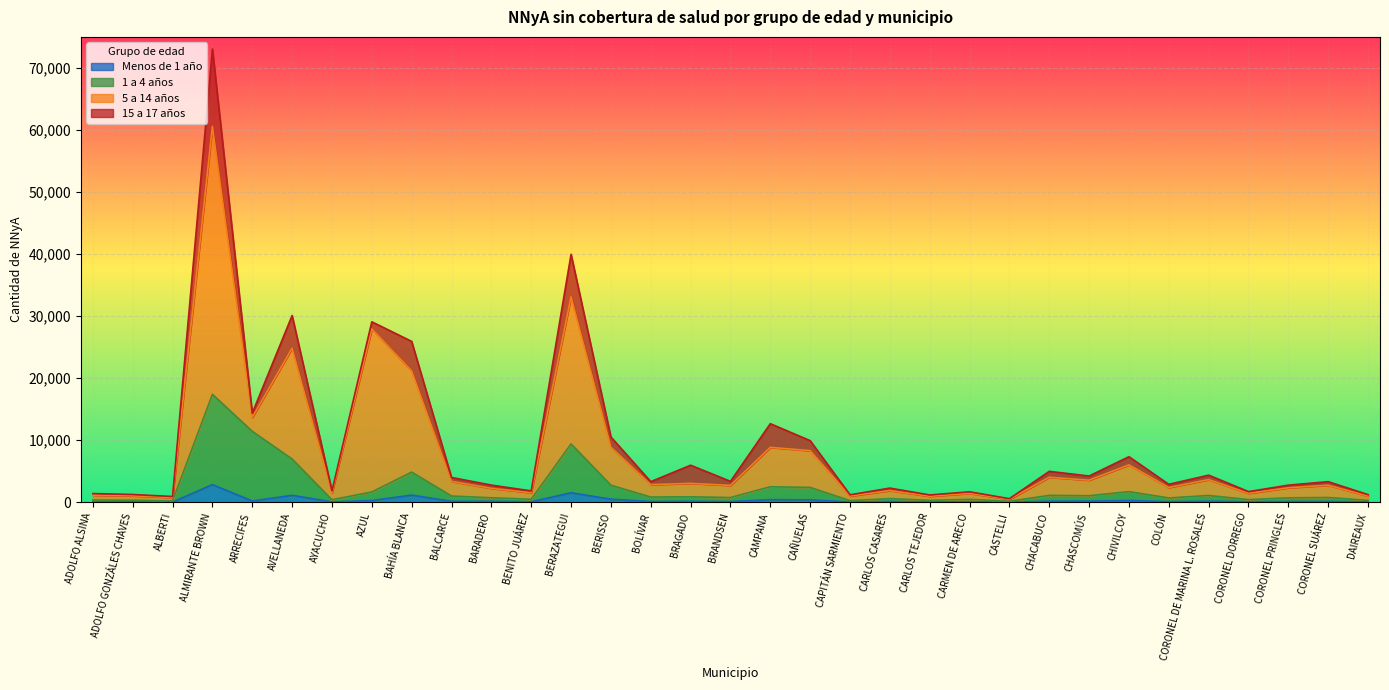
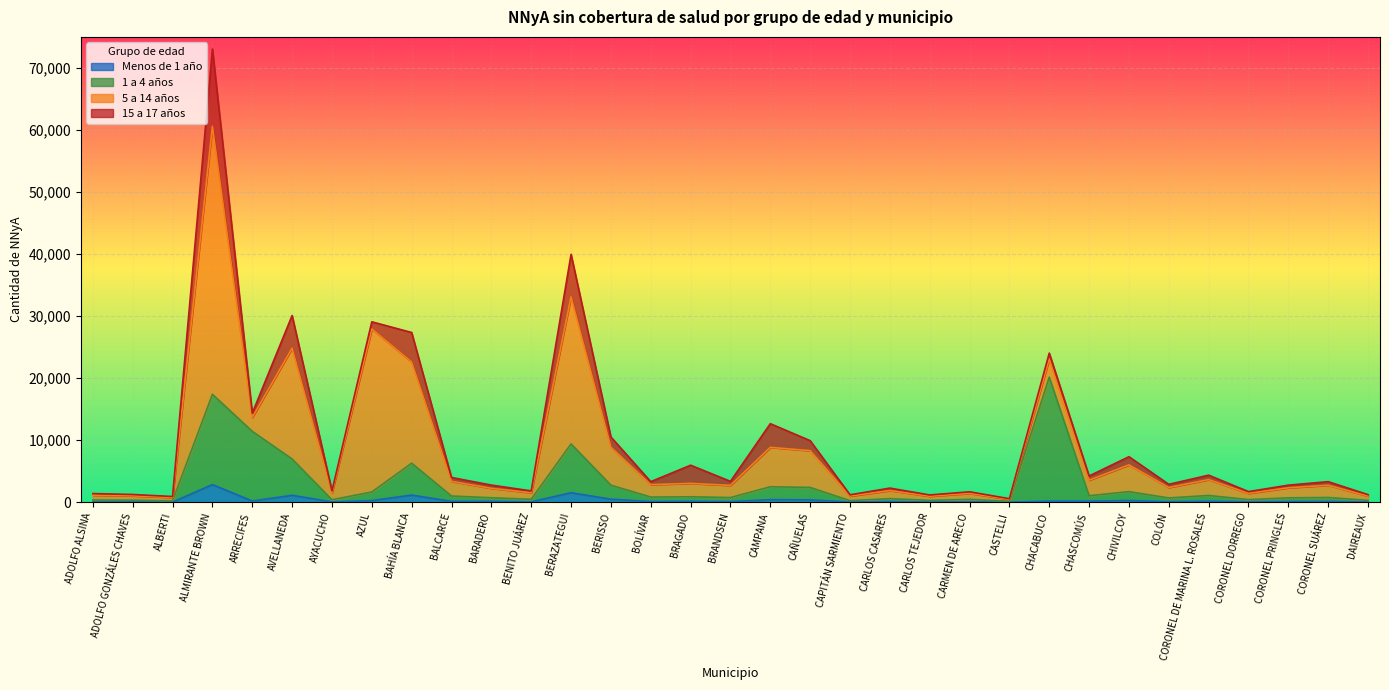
  {
    "Menos de 1 año": {
      "ALMIRANTE BROWN": "3,000",
      "ARRECIFES": "0",
      "AVELLANEDA": "1,000",
      "AZUL": "0",
      "BAHÍA BLANCA": "1,000",
      "BALCARCE": "0",
      "BARADERO": "0",
      "BERAZATEGUI": "2,000",
      "BERISSO": "1,000",
      "BOLÍVAR": "0",
      "BRAGADO": "0",
      "BRANDSEN": "0",
      "CAMPANA": "0",
      "CAÑUELAS": "0",
      "CARLOS CASARES": "0",
      "CHACABUCO": "0",
      "CHASCOMÚS": "0",
      "CHIVILCOY": "0",
      "COLÓN": "0",
      "CORONEL DE MARINA L. ROSALES": "0",
      "CORONEL PRINGLES": "0",
      "CORONEL SUÁREZ": "0"
    },
    "1 a 4 años": {
      "ALMIRANTE BROWN": "15,000",
      "ARRECIFES": "11,000",
      "AVELLANEDA": "6,000",
      "AZUL": "1,000",
-     "BAHÍA BLANCA": "4,000",
+     "BAHÍA BLANCA": "5,000",
      "BALCARCE": "1,000",
      "BARADERO": "1,000",
      "BERAZATEGUI": "8,000",
      "BERISSO": "2,000",
      "BOLÍVAR": "1,000",
      "BRAGADO": "1,000",
      "BRANDSEN": "1,000",
      "CAMPANA": "2,000",
      "CAÑUELAS": "2,000",
      "CARLOS CASARES": "0",
-     "CHACABUCO": "1,000",
+     "CHACABUCO": "20,000",
      "CHASCOMÚS": "1,000",
      "CHIVILCOY": "1,000",
      "COLÓN": "1,000",
      "CORONEL DE MARINA L. ROSALES": "1,000",
      "CORONEL PRINGLES": "1,000",
      "CORONEL SUÁREZ": "1,000"
    },
    "5 a 14 años": {
      "ALMIRANTE BROWN": "43,000",
      "ARRECIFES": "2,000",
      "AVELLANEDA": "18,000",
      "AZUL": "26,000",
      "BAHÍA BLANCA": "16,000",
      "BALCARCE": "2,000",
      "BARADERO": "2,000",
      "BERAZATEGUI": "24,000",
      "BERISSO": "6,000",
      "BOLÍVAR": "2,000",
      "BRAGADO": "2,000",
      "BRANDSEN": "2,000",
      "CAMPANA": "6,000",
      "CAÑUELAS": "6,000",
      "CHACABUCO": "3,000",
      "CHASCOMÚS": "3,000",
      "CHIVILCOY": "4,000",
      "COLÓN": "2,000",
      "CORONEL DE MARINA L. ROSALES": "3,000",
      "CORONEL PRINGLES": "2,000",
      "CORONEL SUÁREZ": "2,000"
    },
    "15 a 17 años": {
      "ALMIRANTE BROWN": "12,000",
      "ARRECIFES": "1,000",
      "AVELLANEDA": "5,000",
      "AZUL": "1,000",
      "BAHÍA BLANCA": "5,000",
      "BALCARCE": "1,000",
      "BARADERO": "1,000",
      "BERAZATEGUI": "7,000",
      "BERISSO": "2,000",
      "BOLÍVAR": "0",
      "BRAGADO": "3,000",
      "BRANDSEN": "1,000",
      "CAMPANA": "4,000",
      "CAÑUELAS": "2,000",
      "CHACABUCO": "1,000",
      "CHASCOMÚS": "1,000",
      "CHIVILCOY": "1,000",
      "COLÓN": "1,000",
      "CORONEL DE MARINA L. ROSALES": "1,000",
      "CORONEL PRINGLES": "0",
      "CORONEL SUÁREZ": "1,000"
    }
  }
